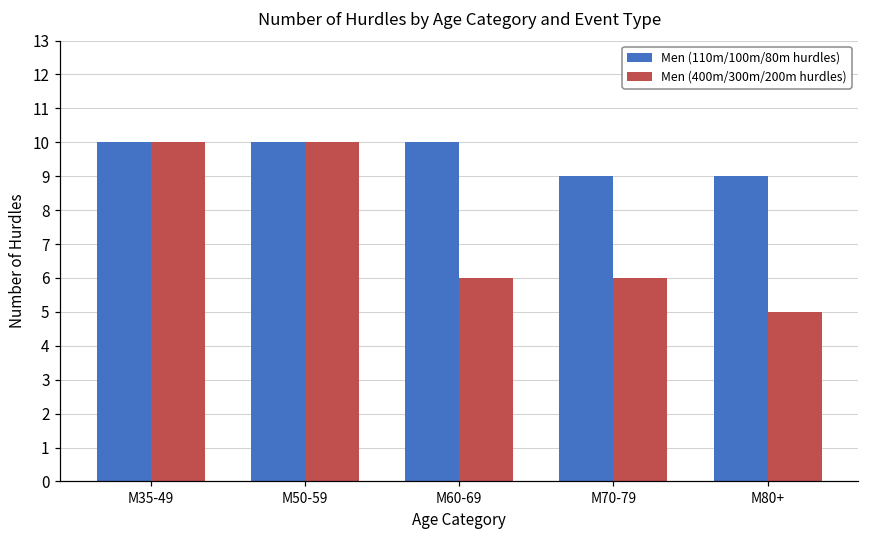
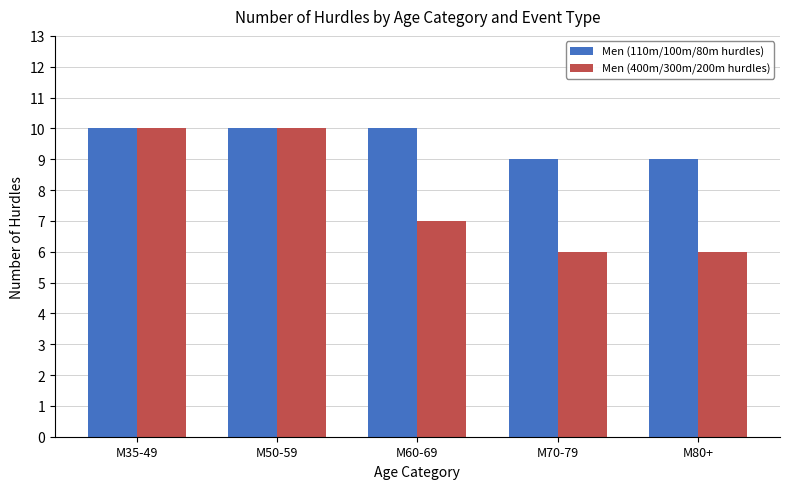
  {
    "Men (110m/100m/80m hurdles)": {
      "M35-49": 10,
      "M50-59": 10,
      "M60-69": 10,
      "M70-79": 9,
      "M80+": 9
    },
    "Men (400m/300m/200m hurdles)": {
      "M35-49": 10,
      "M50-59": 10,
-     "M60-69": 6,
+     "M60-69": 7,
      "M70-79": 6,
-     "M80+": 5
+     "M80+": 6
    }
  }
